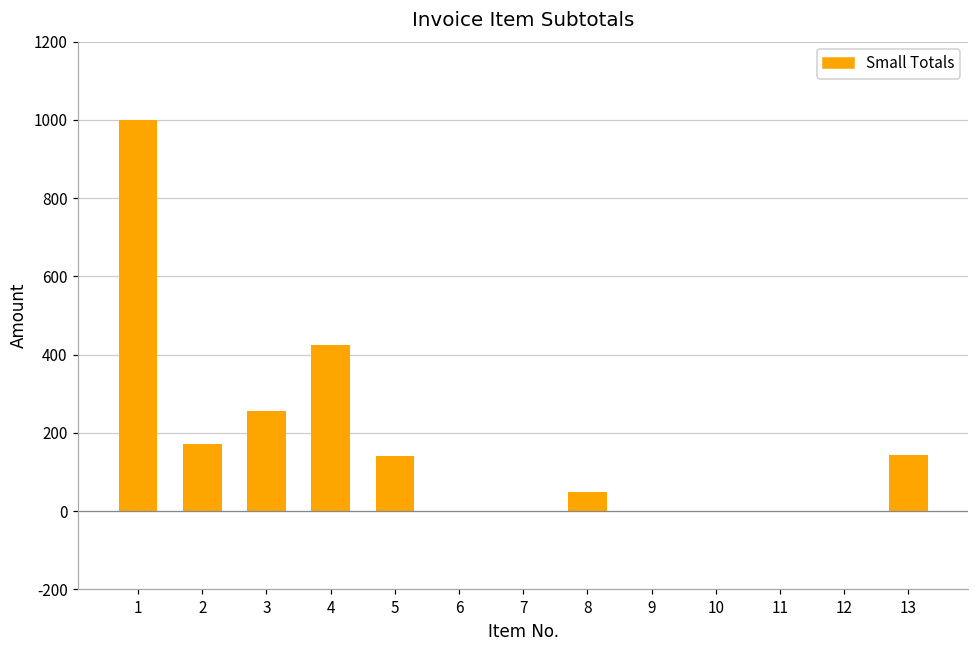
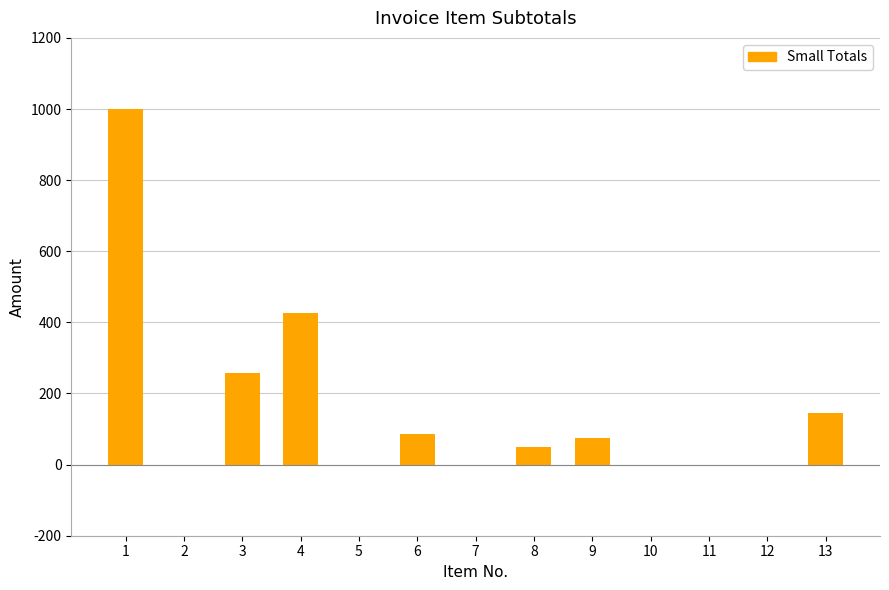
  {
    "1": 1000,
-   "2": 170,
+   "2": 0,
    "3": 260,
    "4": 430,
-   "5": 140,
-   "6": 0,
+   "5": 0,
+   "6": 90,
    "7": 0,
    "8": 50,
-   "9": 0,
+   "9": 80,
    "10": 0,
    "11": 0,
    "12": 0,
    "13": 140
  }
